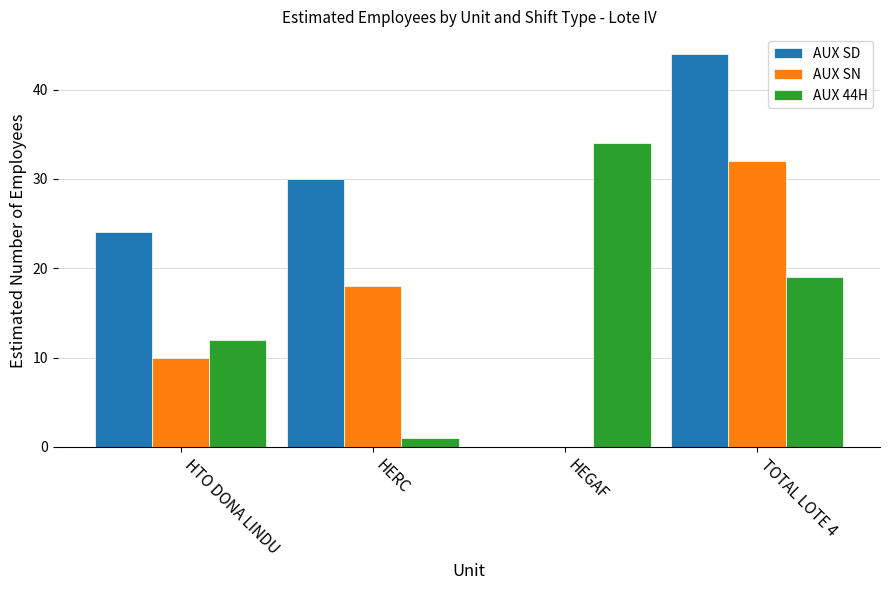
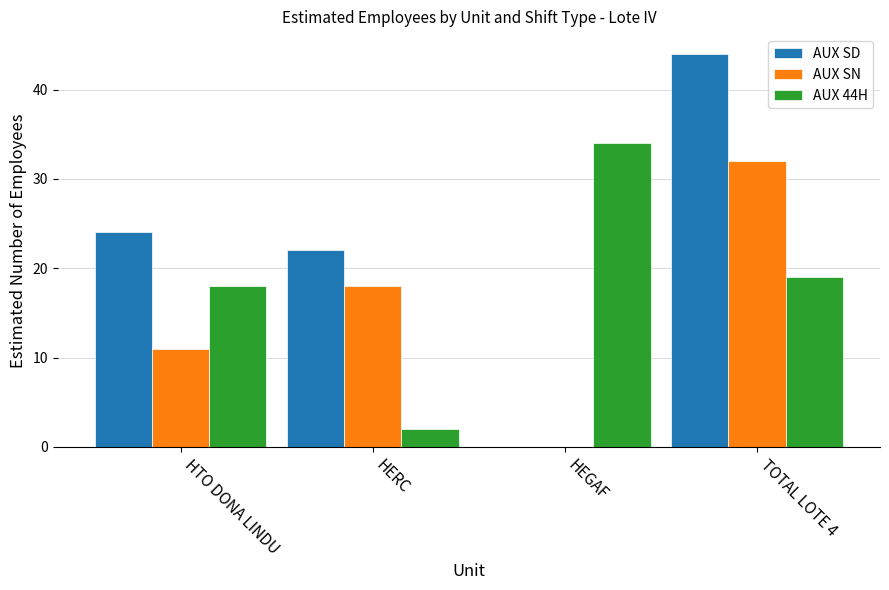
  {
    "AUX SD": {
      "HTO DONA LINDU": 24,
-     "HERC": 30,
+     "HERC": 22,
      "HEGAF": 0,
      "TOTAL LOTE 4": 44
    },
    "AUX SN": {
-     "HTO DONA LINDU": 10,
+     "HTO DONA LINDU": 11,
      "HERC": 18,
      "HEGAF": 0,
      "TOTAL LOTE 4": 32
    },
    "AUX 44H": {
-     "HTO DONA LINDU": 12,
-     "HERC": 1,
+     "HTO DONA LINDU": 18,
+     "HERC": 2,
      "HEGAF": 34,
      "TOTAL LOTE 4": 19
    }
  }
